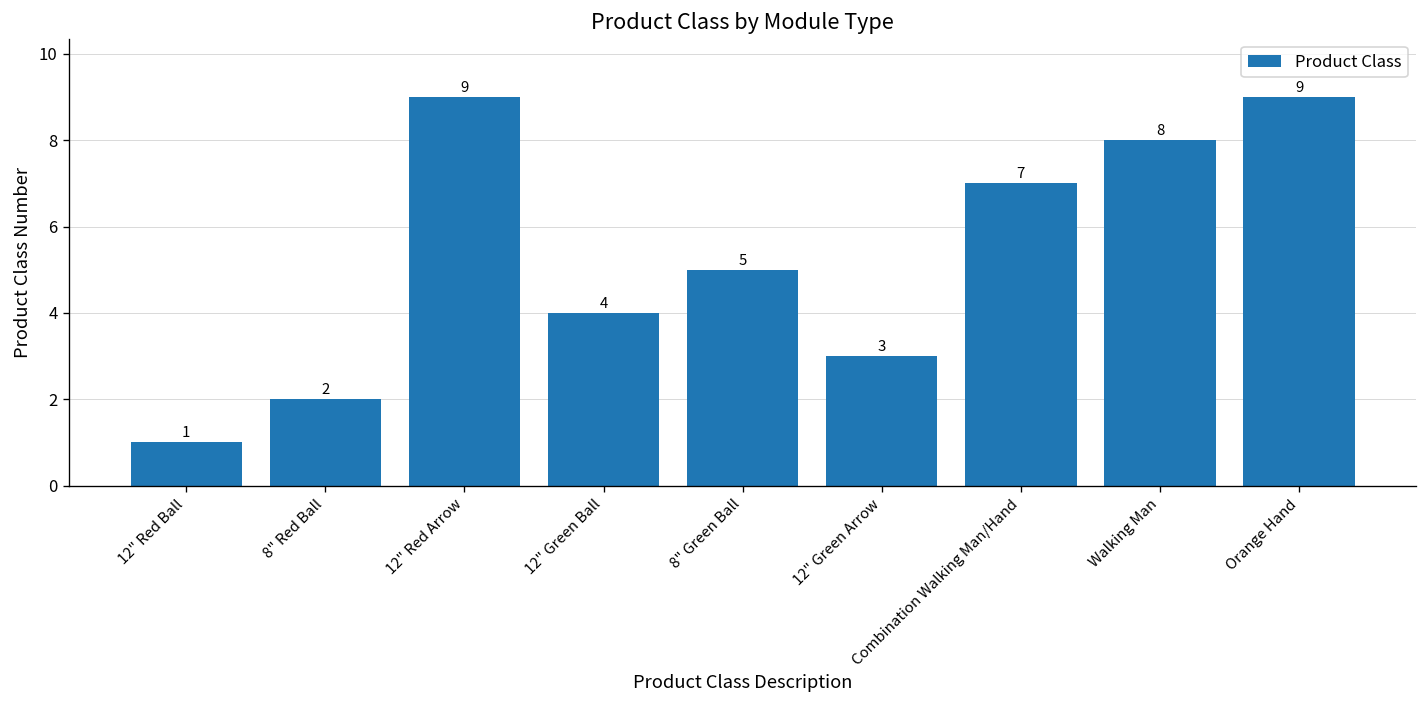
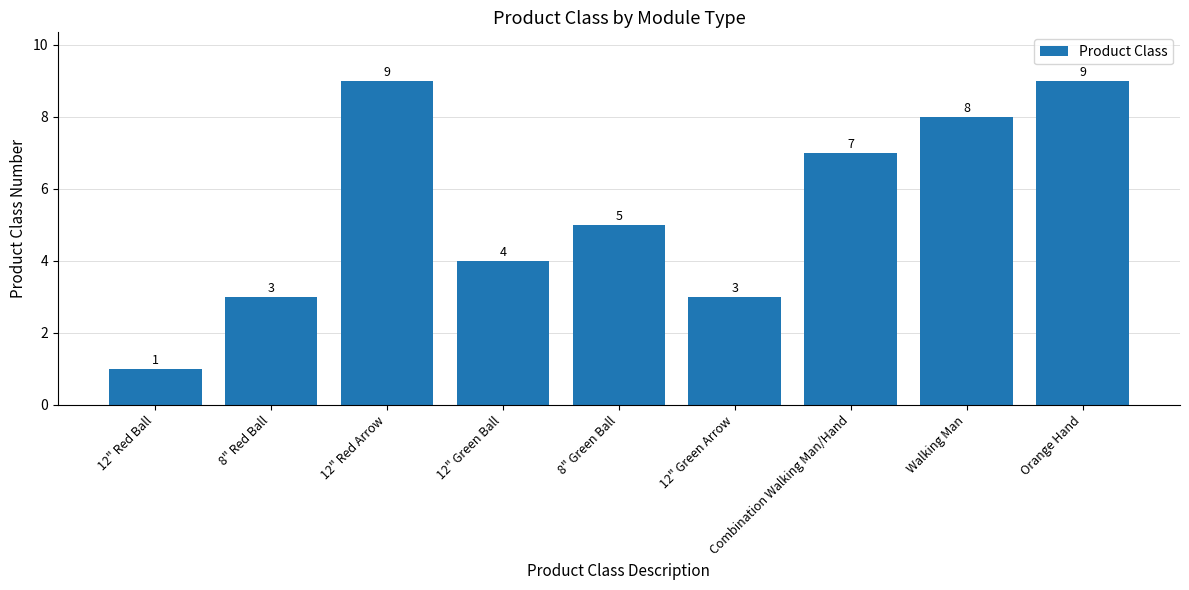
  {
    "12\" Red Ball": 1,
-   "8\" Red Ball": 2,
+   "8\" Red Ball": 3,
    "12\" Red Arrow": 9,
    "12\" Green Ball": 4,
    "8\" Green Ball": 5,
    "12\" Green Arrow": 3,
    "Combination Walking Man/Hand": 7,
    "Walking Man": 8,
    "Orange Hand": 9
  }
